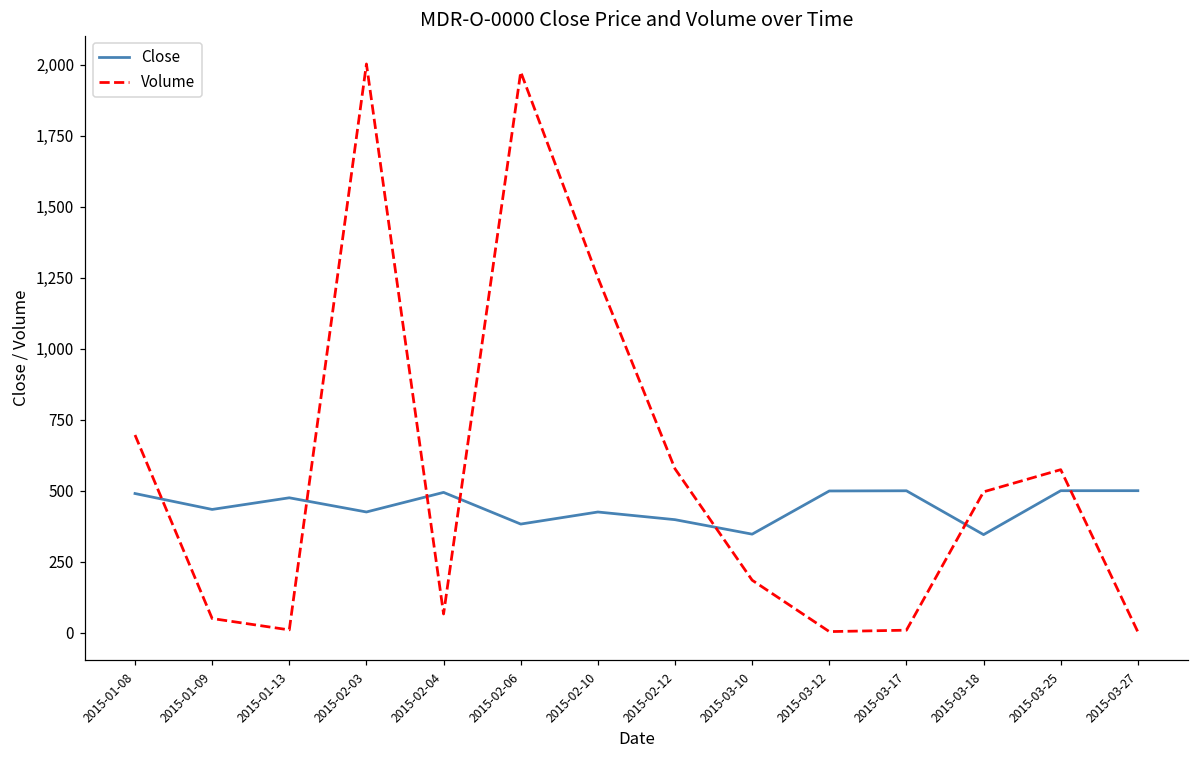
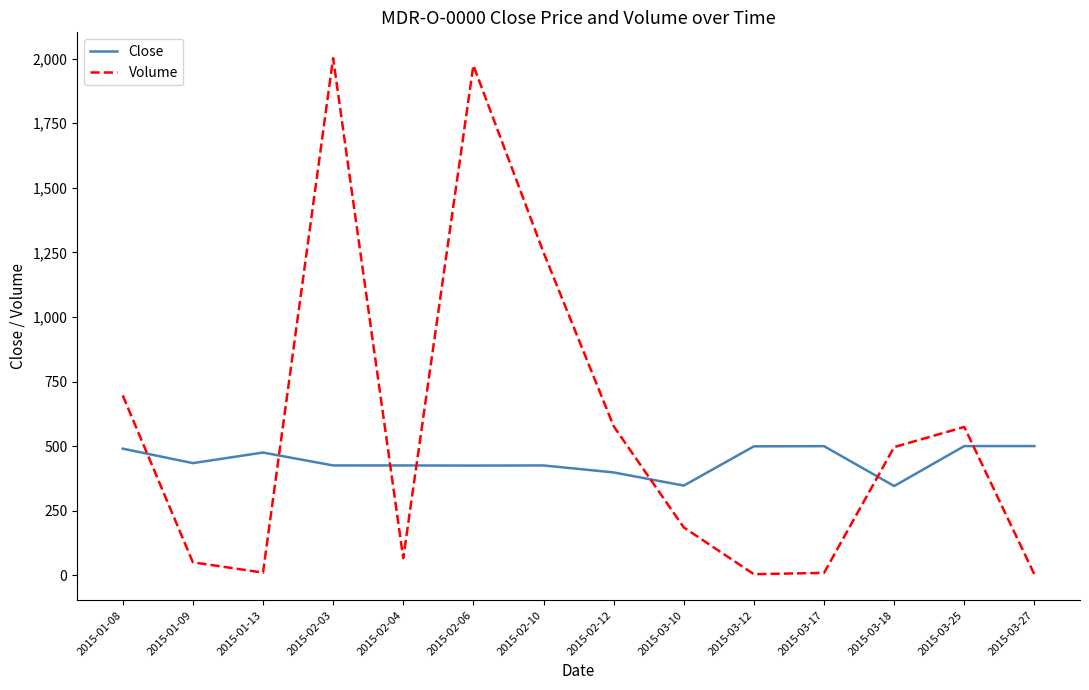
  {
    "Close": {
      "2015-01-08": "490",
      "2015-01-09": "430",
      "2015-01-13": "480",
      "2015-02-03": "430",
-     "2015-02-04": "490",
-     "2015-02-06": "380",
+     "2015-02-04": "430",
+     "2015-02-06": "420",
      "2015-02-10": "430",
      "2015-02-12": "400",
      "2015-03-10": "350",
      "2015-03-12": "500",
      "2015-03-17": "500",
      "2015-03-18": "350",
      "2015-03-25": "500",
      "2015-03-27": "500"
    },
    "Volume": {
      "2015-01-08": "700",
      "2015-01-09": "50",
      "2015-01-13": "10",
      "2015-02-03": "2,000",
      "2015-02-04": "70",
      "2015-02-06": "1,970",
      "2015-02-10": "1,250",
      "2015-02-12": "580",
      "2015-03-10": "190",
      "2015-03-12": "0",
      "2015-03-17": "10",
      "2015-03-18": "500",
      "2015-03-25": "570",
      "2015-03-27": "0"
    }
  }
